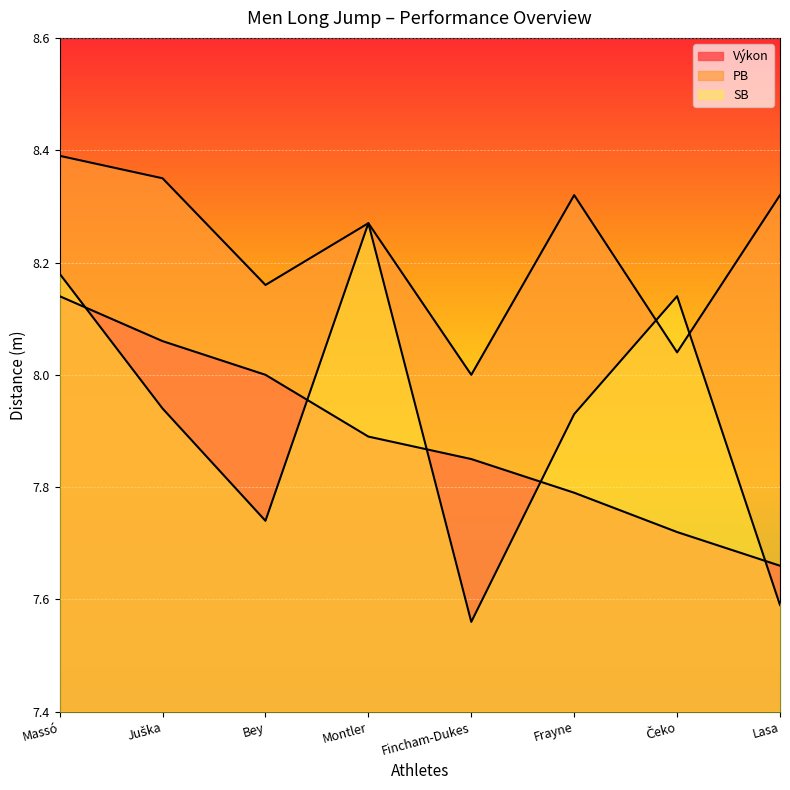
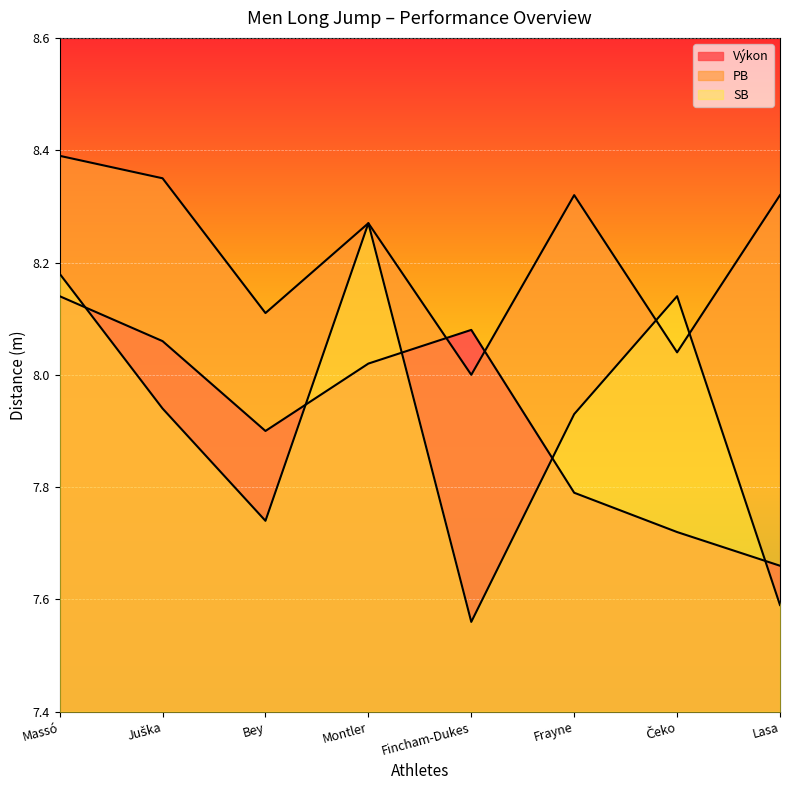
  {
    "Výkon": {
      "Massó": 8.14,
      "Juška": 8.06,
-     "Bey": 8.0,
-     "Montler": 7.89,
-     "Fincham-Dukes": 7.85,
+     "Bey": 7.9,
+     "Montler": 8.02,
+     "Fincham-Dukes": 8.08,
      "Frayne": 7.79,
      "Čeko": 7.72,
      "Lasa": 7.66
    },
    "PB": {
      "Massó": 8.39,
      "Juška": 8.35,
-     "Bey": 8.16,
+     "Bey": 8.11,
      "Fincham-Dukes": 8.00,
      "Frayne": 8.32,
      "Čeko": 8.04,
      "Lasa": 8.32
    },
    "SB": {
      "Massó": 8.18,
      "Juška": 7.94,
      "Bey": 7.74,
      "Fincham-Dukes": 7.56,
      "Frayne": 7.93,
      "Čeko": 8.14,
      "Lasa": 7.59
    }
  }
